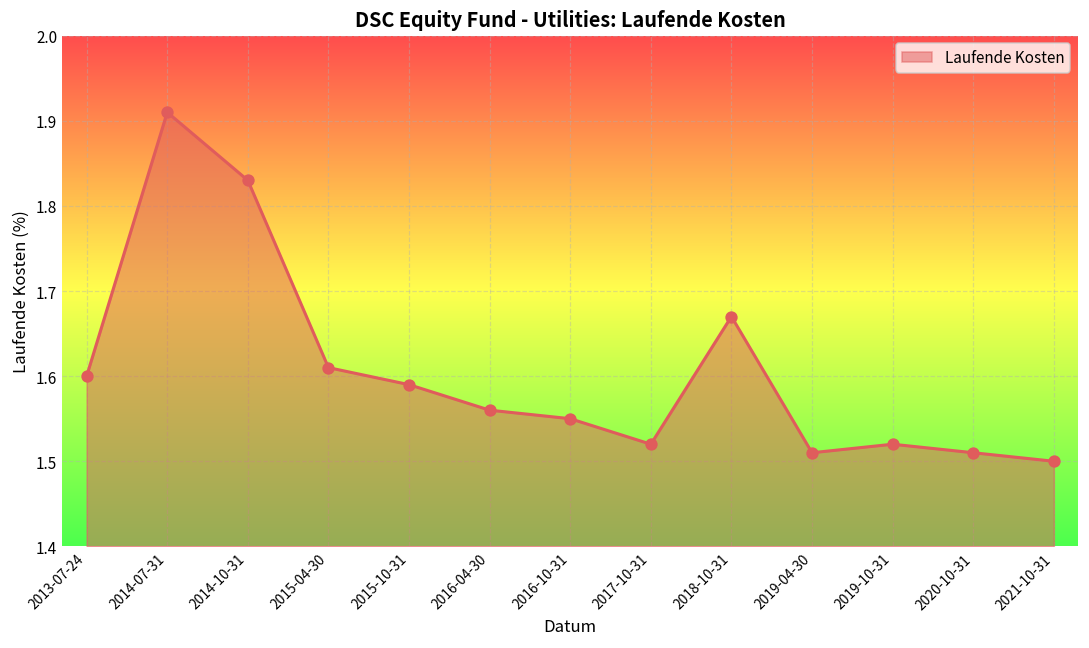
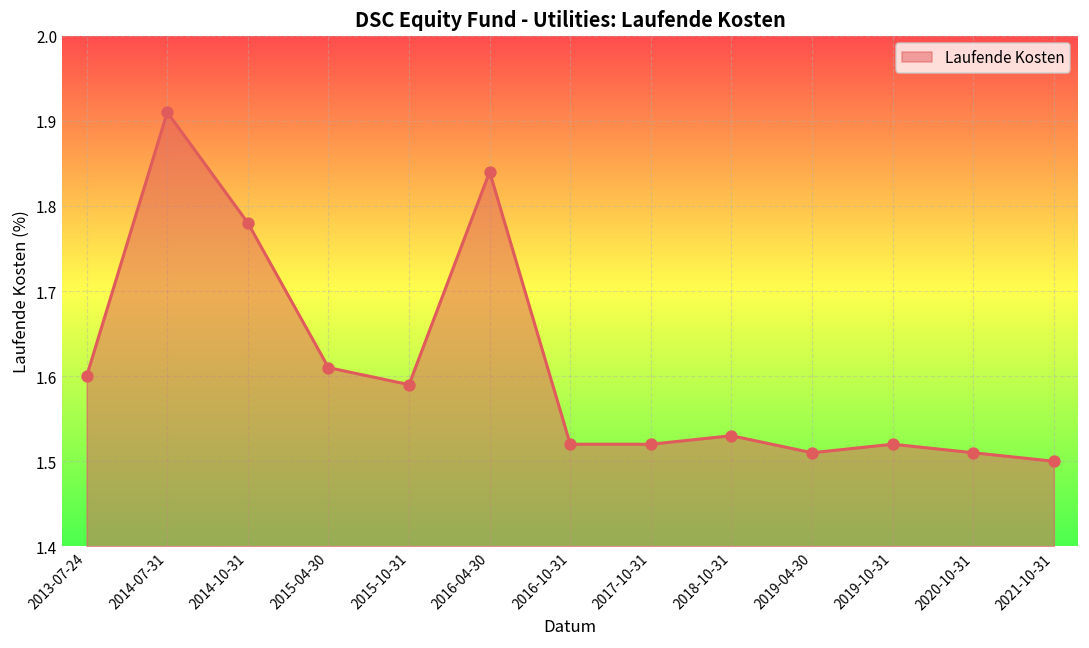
  {
    "2013-07-24": 1.60,
    "2014-07-31": 1.91,
-   "2014-10-31": 1.83,
+   "2014-10-31": 1.78,
    "2015-04-30": 1.61,
    "2015-10-31": 1.59,
-   "2016-04-30": 1.56,
-   "2016-10-31": 1.55,
+   "2016-04-30": 1.84,
+   "2016-10-31": 1.52,
    "2017-10-31": 1.52,
-   "2018-10-31": 1.67,
+   "2018-10-31": 1.53,
    "2019-04-30": 1.51,
    "2019-10-31": 1.52,
    "2020-10-31": 1.51,
    "2021-10-31": 1.50
  }
